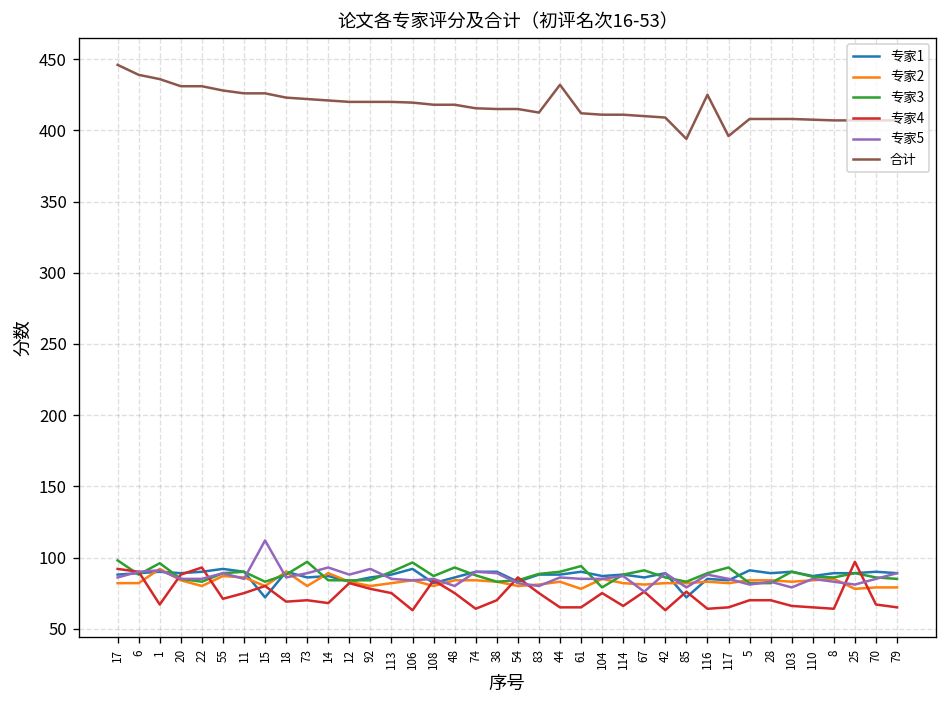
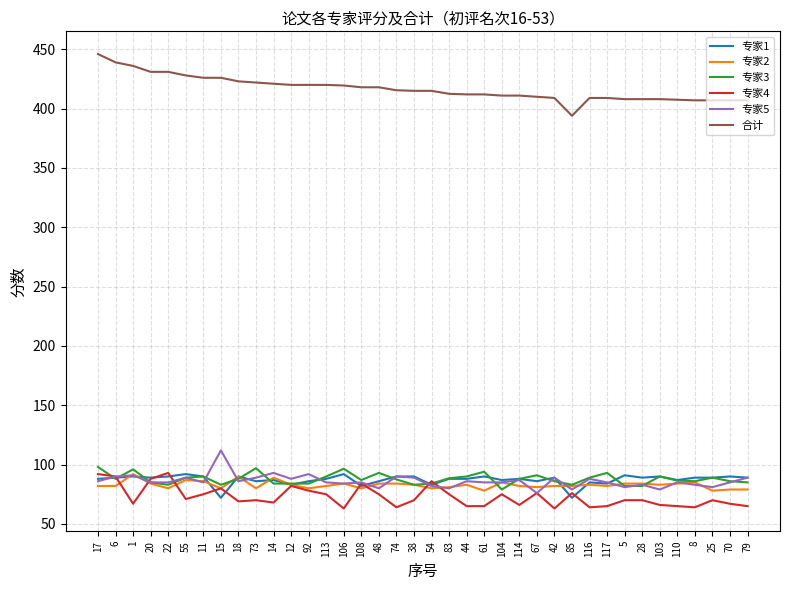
  {
    "专家1": {
      "22": 90,
      "55": 92,
      "15": 72,
      "73": 86,
      "106": 92,
      "61": 90,
      "67": 86,
      "85": 72,
      "5": 91,
      "28": 89,
      "8": 89,
      "70": 90
    },
    "专家2": {
      "17": 82,
      "6": 82,
      "22": 80,
      "73": 80,
      "113": 82,
      "74": 84,
      "44": 83,
      "61": 78,
      "114": 82,
      "67": 81,
      "42": 82,
      "103": 83,
      "25": 78,
      "70": 79,
      "79": 79
    },
    "专家3": {
      "17": 98,
      "1": 96,
      "15": 83,
      "73": 97,
      "14": 84,
      "106": 97,
      "48": 93,
      "74": 88,
      "61": 94,
      "104": 79,
      "67": 91,
      "42": 86,
      "117": 93,
      "79": 85
    },
    "专家4": {
      "17": 92,
      "1": 67,
      "22": 93,
      "55": 71,
      "11": 75,
      "18": 69,
      "73": 70,
      "14": 68,
      "113": 75,
      "106": 63,
      "48": 75,
      "74": 64,
      "38": 70,
      "83": 75,
      "44": 65,
      "61": 65,
      "104": 75,
      "114": 66,
      "42": 63,
      "85": 76,
      "116": 64,
      "117": 65,
      "5": 70,
      "28": 70,
      "103": 66,
      "110": 65,
      "8": 64,
-     "25": 97,
+     "25": 70,
      "70": 67,
      "79": 65
    },
    "专家5": {
      "15": 112,
      "73": 89,
      "14": 93,
      "12": 88,
      "92": 92,
      "113": 85,
      "48": 80,
      "61": 85,
      "85": 79,
      "103": 79,
      "25": 81
    },
    "合计": {
      "17": 446,
      "6": 439,
      "1": 436,
      "20": 431,
      "22": 431,
      "55": 428,
      "11": 426,
      "15": 426,
      "18": 423,
      "73": 422,
      "14": 421,
      "12": 420,
      "92": 420,
      "113": 420,
      "106": 420,
      "108": 418,
      "48": 418,
      "74": 416,
      "38": 415,
      "54": 415,
      "83": 413,
-     "44": 432,
+     "44": 412,
      "61": 412,
      "104": 411,
      "114": 411,
      "67": 410,
      "42": 409,
      "85": 394,
-     "116": 425,
-     "117": 396,
+     "116": 409,
+     "117": 409,
      "5": 408,
      "28": 408,
      "103": 408,
      "110": 408,
      "8": 407
    }
  }
